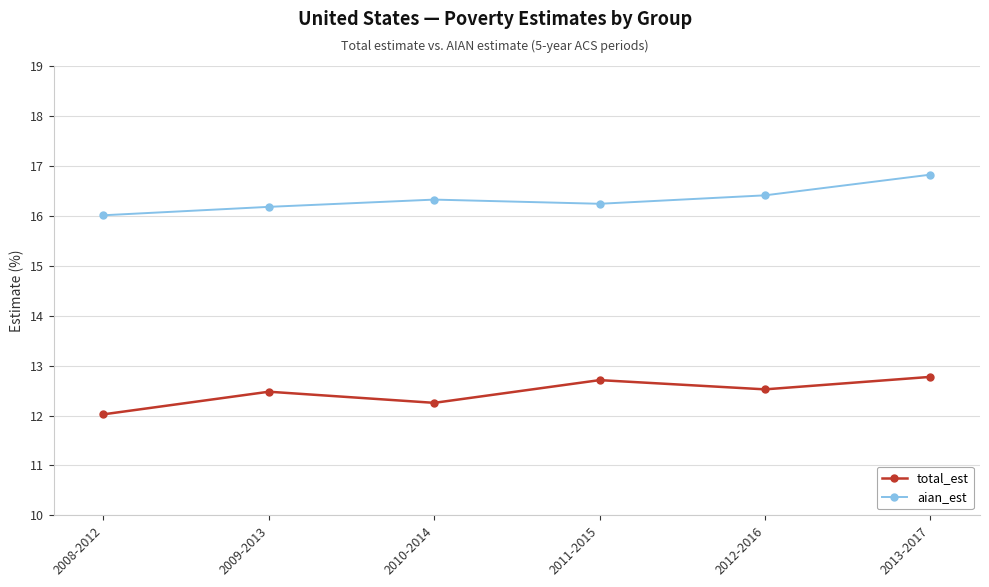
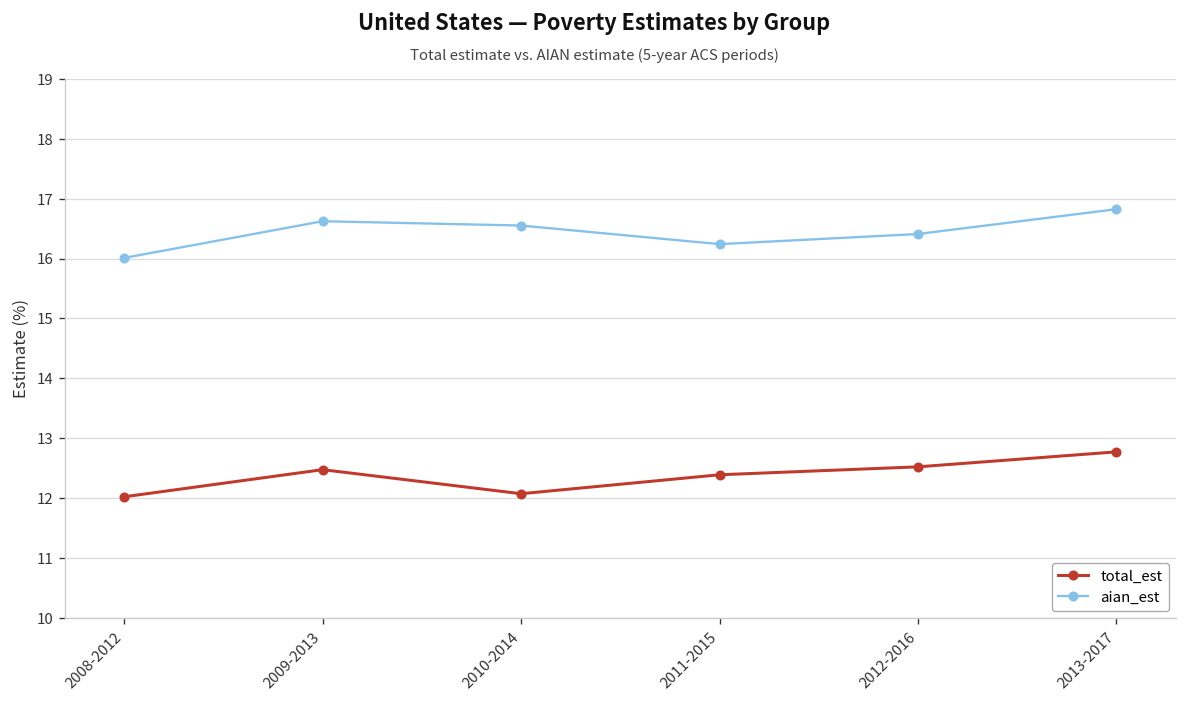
  {
    "total_est": {
      "2008-2012": 12.0,
      "2009-2013": 12.5,
-     "2010-2014": 12.3,
-     "2011-2015": 12.7,
+     "2010-2014": 12.1,
+     "2011-2015": 12.4,
      "2012-2016": 12.5,
      "2013-2017": 12.8
    },
    "aian_est": {
      "2008-2012": 16.0,
-     "2009-2013": 16.2,
-     "2010-2014": 16.3,
+     "2009-2013": 16.6,
+     "2010-2014": 16.6,
      "2011-2015": 16.2,
      "2012-2016": 16.4,
      "2013-2017": 16.8
    }
  }
